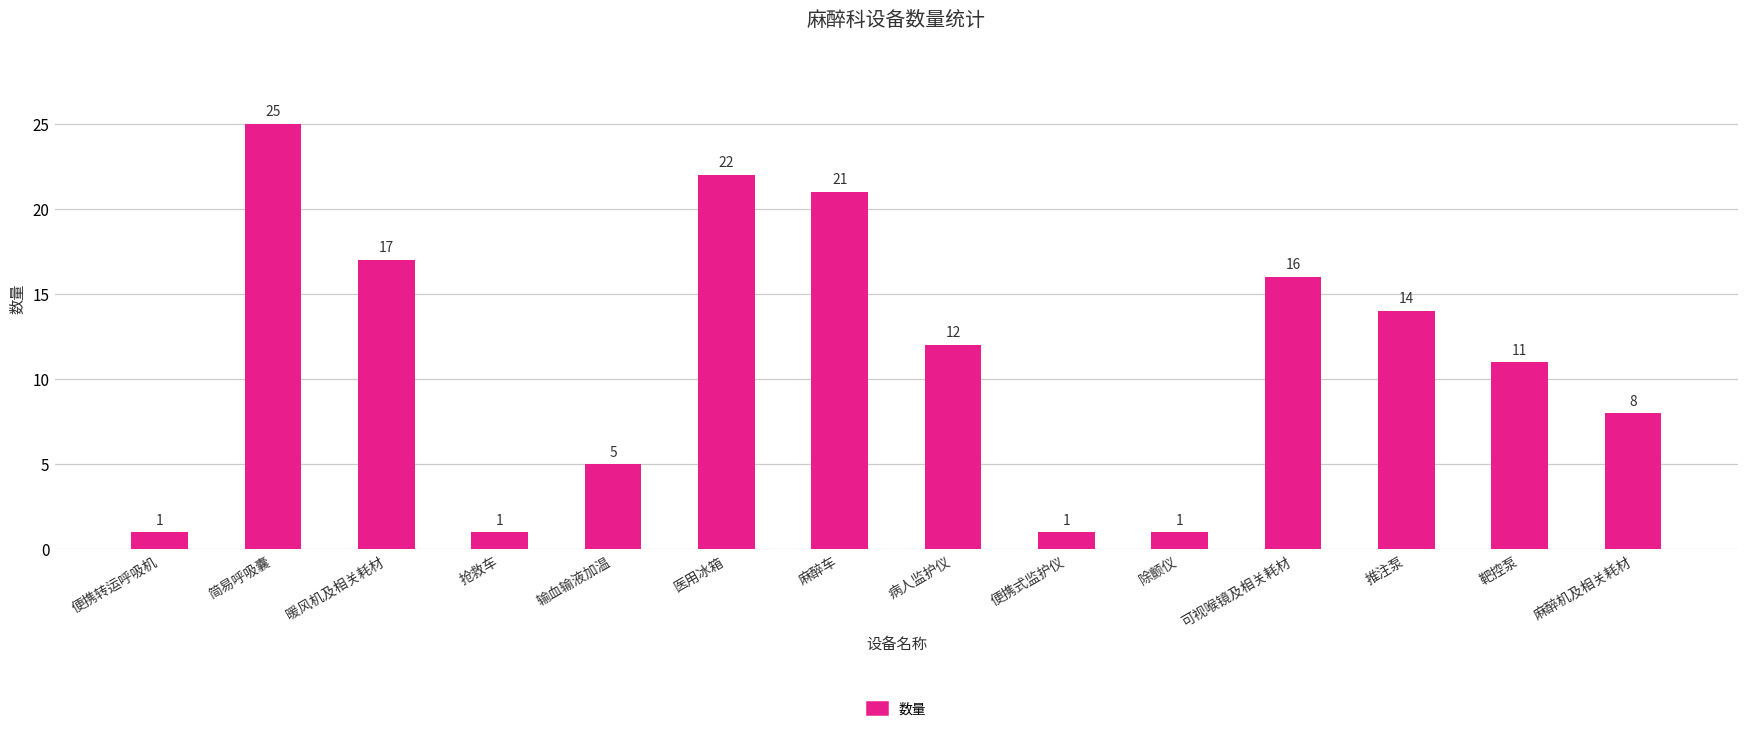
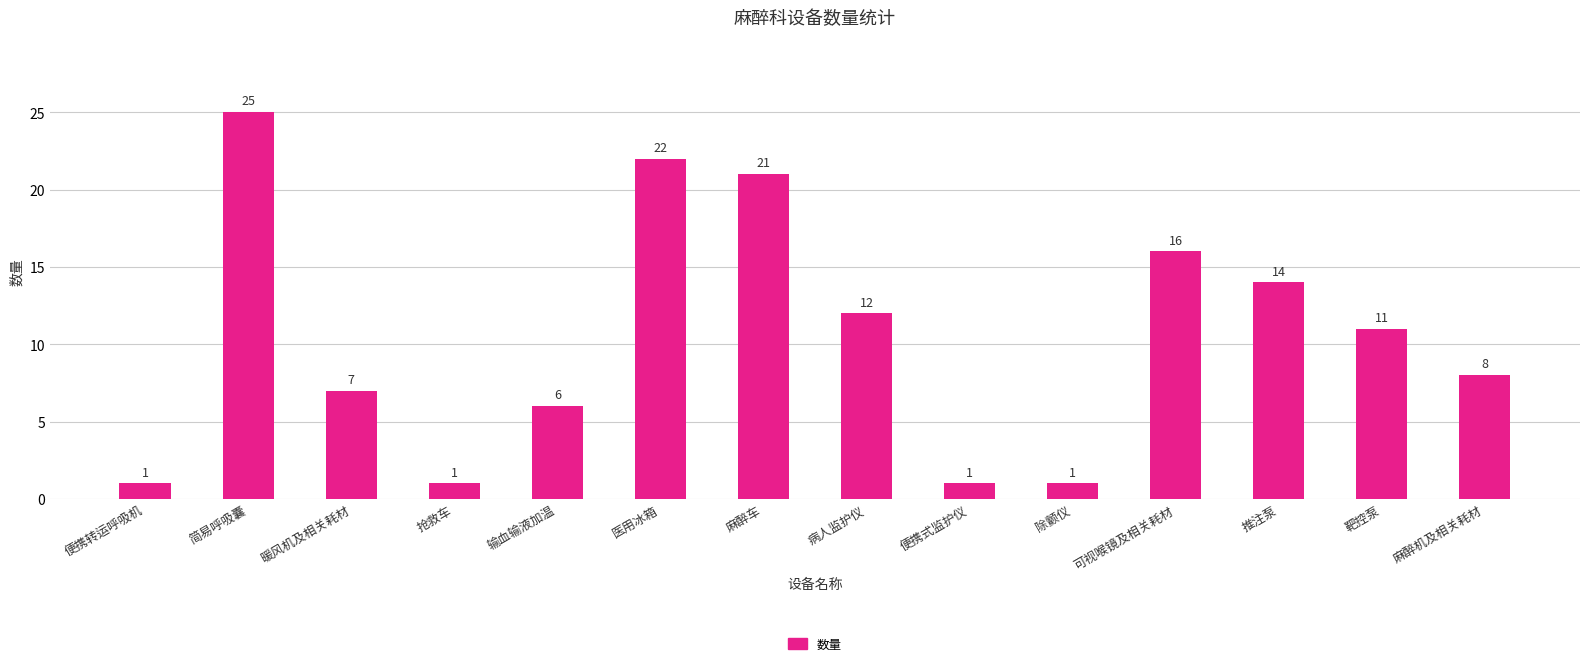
  {
    "便携转运呼吸机": 1,
    "简易呼吸囊": 25,
-   "暖风机及相关耗材": 17,
+   "暖风机及相关耗材": 7,
    "抢救车": 1,
-   "输血输液加温": 5,
+   "输血输液加温": 6,
    "医用冰箱": 22,
    "麻醉车": 21,
    "病人监护仪": 12,
    "便携式监护仪": 1,
    "除颤仪": 1,
    "可视喉镜及相关耗材": 16,
    "推注泵": 14,
    "靶控泵": 11,
    "麻醉机及相关耗材": 8
  }
